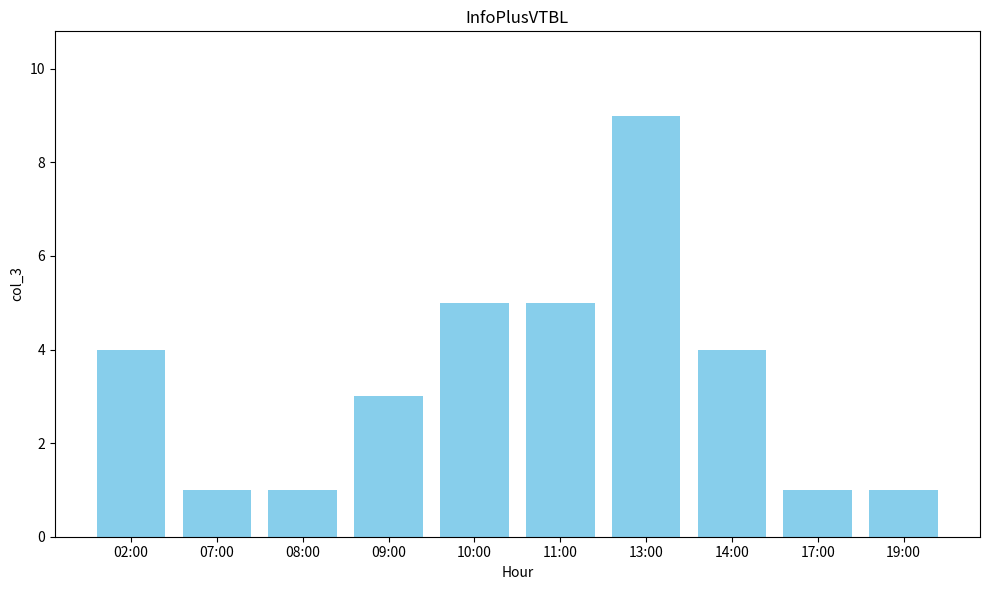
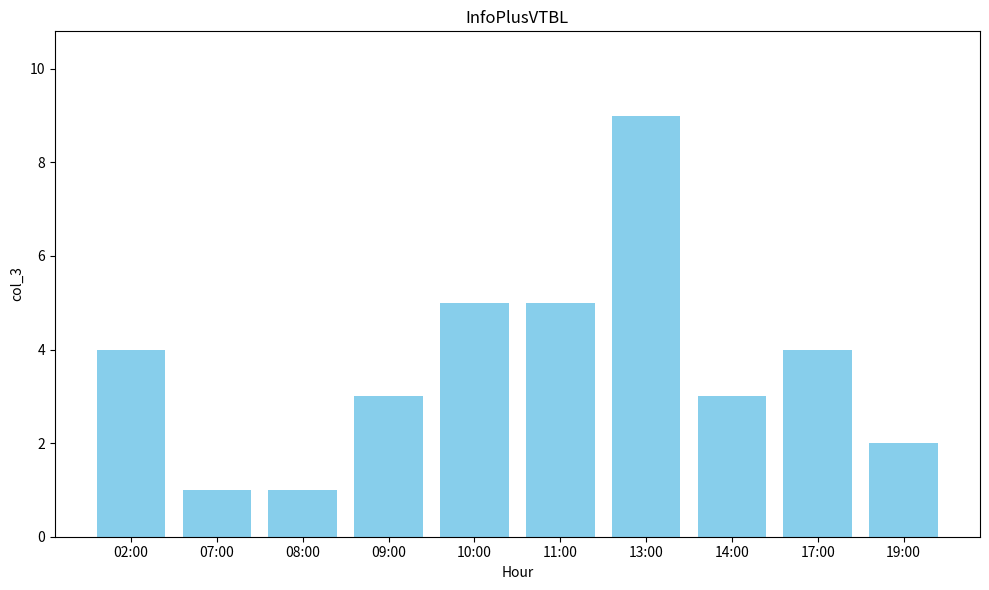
  {
    "02:00": 4,
    "07:00": 1,
    "08:00": 1,
    "09:00": 3,
    "10:00": 5,
    "11:00": 5,
    "13:00": 9,
-   "14:00": 4,
-   "17:00": 1,
-   "19:00": 1
+   "14:00": 3,
+   "17:00": 4,
+   "19:00": 2
  }
